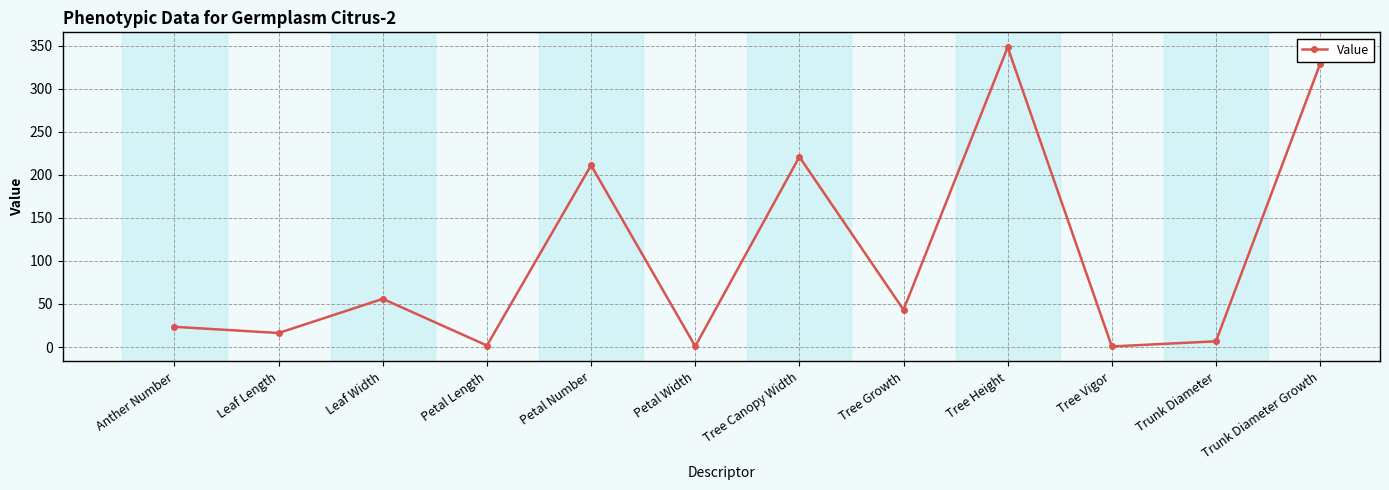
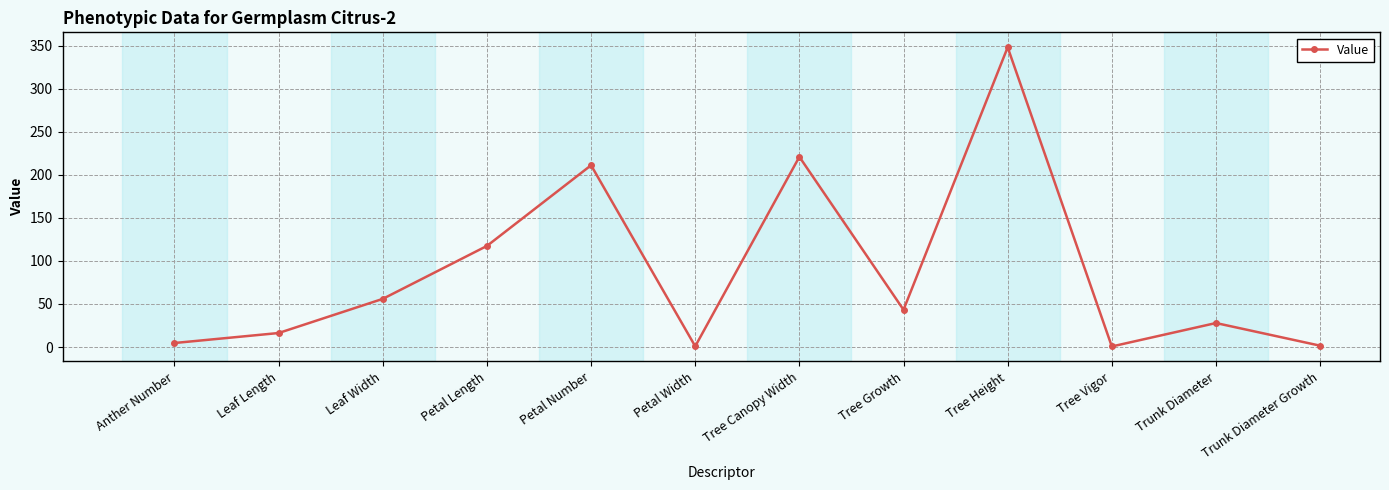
  {
-   "Anther Number": 20,
+   "Anther Number": 0,
    "Leaf Length": 20,
    "Leaf Width": 60,
-   "Petal Length": 0,
+   "Petal Length": 120,
    "Petal Number": 210,
    "Petal Width": 0,
    "Tree Canopy Width": 220,
    "Tree Growth": 40,
    "Tree Height": 350,
    "Tree Vigor": 0,
-   "Trunk Diameter": 10,
-   "Trunk Diameter Growth": 330
+   "Trunk Diameter": 30,
+   "Trunk Diameter Growth": 0
  }
